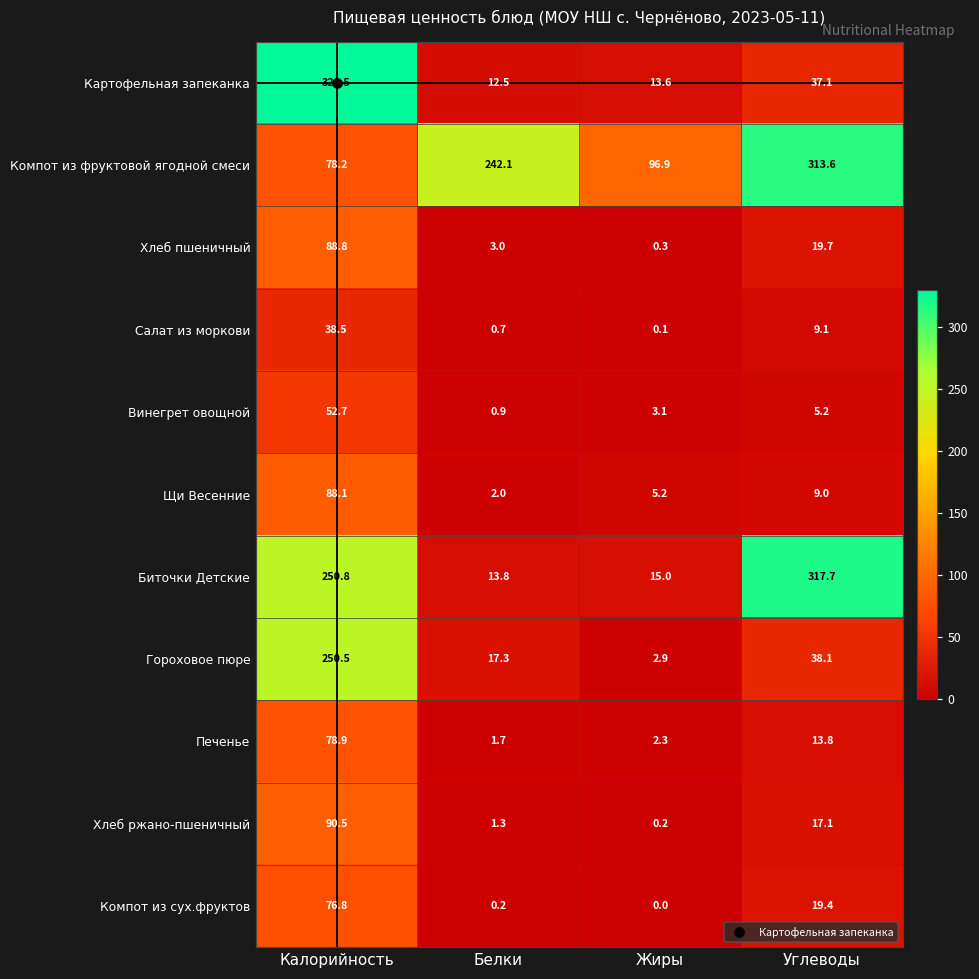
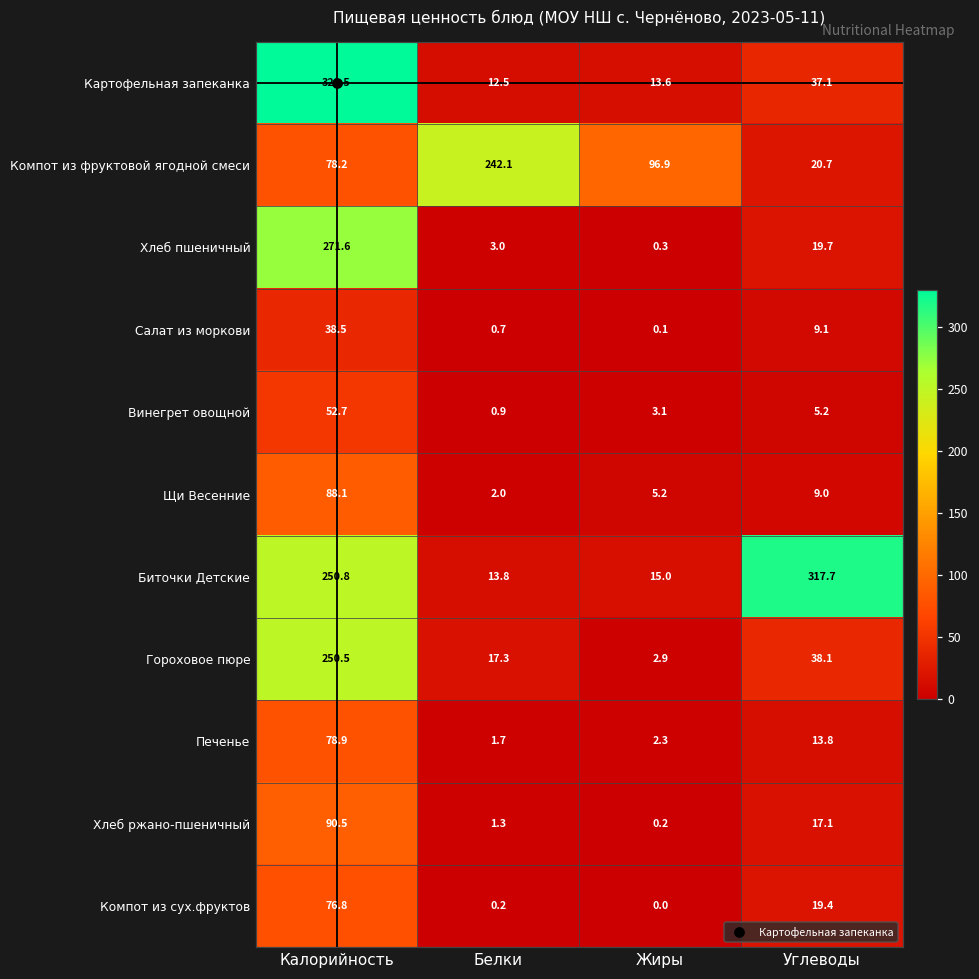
  {
    "Картофельная запеканка": {
      "Белки": 12.5,
      "Жиры": 13.6,
      "Углеводы": 37.1
    },
    "Компот из фруктовой ягодной смеси": {
      "Калорийность": 78.2,
      "Белки": 242.1,
      "Жиры": 96.9,
-     "Углеводы": 313.6
+     "Углеводы": 20.7
    },
    "Хлеб пшеничный": {
-     "Калорийность": 88.8,
+     "Калорийность": 271.6,
      "Белки": 3.0,
      "Жиры": 0.3,
      "Углеводы": 19.7
    },
    "Салат из моркови": {
      "Калорийность": 38.5,
      "Белки": 0.7,
      "Жиры": 0.1,
      "Углеводы": 9.1
    },
    "Винегрет овощной": {
      "Калорийность": 52.7,
      "Белки": 0.9,
      "Жиры": 3.1,
      "Углеводы": 5.2
    },
    "Щи Весенние": {
      "Калорийность": 88.1,
      "Белки": 2.0,
      "Жиры": 5.2,
      "Углеводы": 9.0
    },
    "Биточки Детские": {
      "Калорийность": 250.8,
      "Белки": 13.8,
      "Жиры": 15.0,
      "Углеводы": 317.7
    },
    "Гороховое пюре": {
      "Калорийность": 250.5,
      "Белки": 17.3,
      "Жиры": 2.9,
      "Углеводы": 38.1
    },
    "Печенье": {
      "Калорийность": 78.9,
      "Белки": 1.7,
      "Жиры": 2.3,
      "Углеводы": 13.8
    },
    "Хлеб ржано-пшеничный": {
      "Калорийность": 90.5,
      "Белки": 1.3,
      "Жиры": 0.2,
      "Углеводы": 17.1
    },
    "Компот из сух.фруктов": {
      "Калорийность": 76.8,
      "Белки": 0.2,
      "Жиры": 0.0,
      "Углеводы": 19.4
    }
  }
